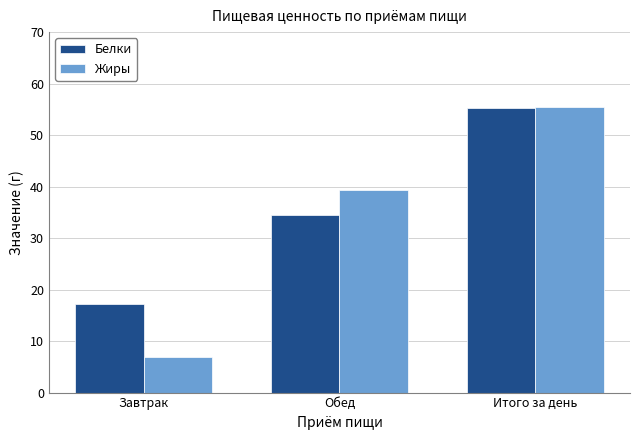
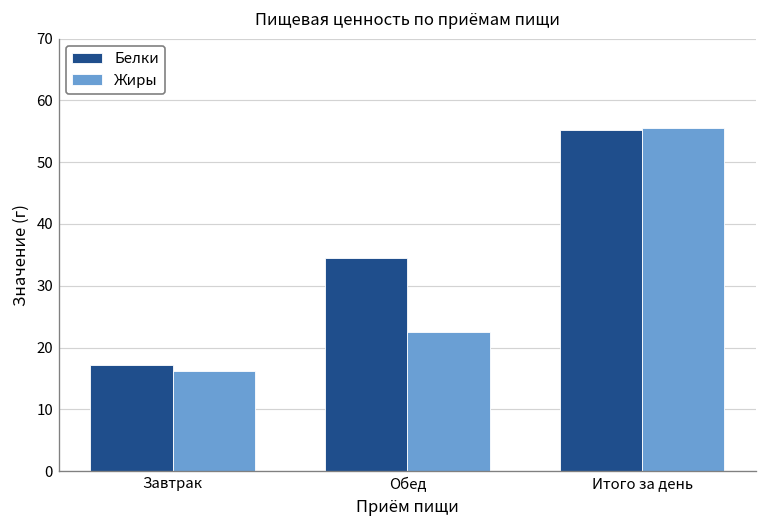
  {
    "Белки": {
      "Завтрак": 17,
      "Обед": 34,
      "Итого за день": 55
    },
    "Жиры": {
-     "Завтрак": 7,
-     "Обед": 39,
+     "Завтрак": 16,
+     "Обед": 22,
      "Итого за день": 55
    }
  }
